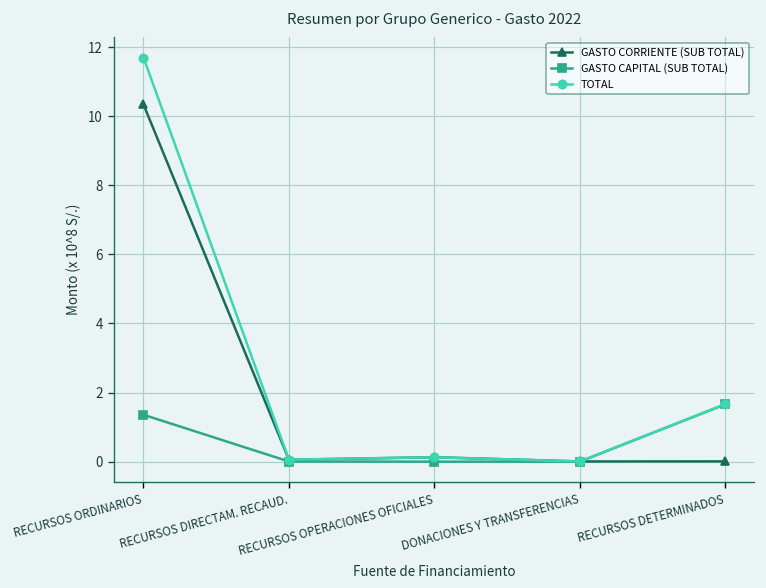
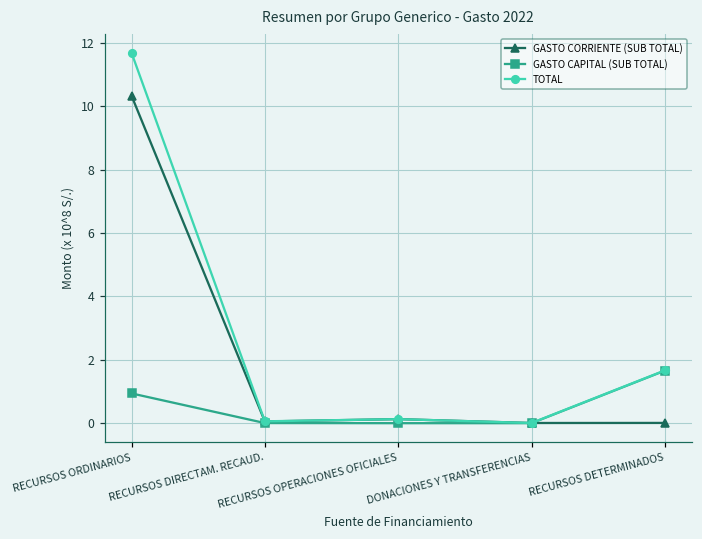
  {
    "GASTO CORRIENTE (SUB TOTAL)": {
      "RECURSOS ORDINARIOS": 10.3,
      "RECURSOS DETERMINADOS": 0.0
    },
    "GASTO CAPITAL (SUB TOTAL)": {
-     "RECURSOS ORDINARIOS": 1.4,
+     "RECURSOS ORDINARIOS": 0.9,
      "RECURSOS OPERACIONES OFICIALES": 0.0
    },
    "TOTAL": {
      "RECURSOS ORDINARIOS": 11.7
    }
  }
